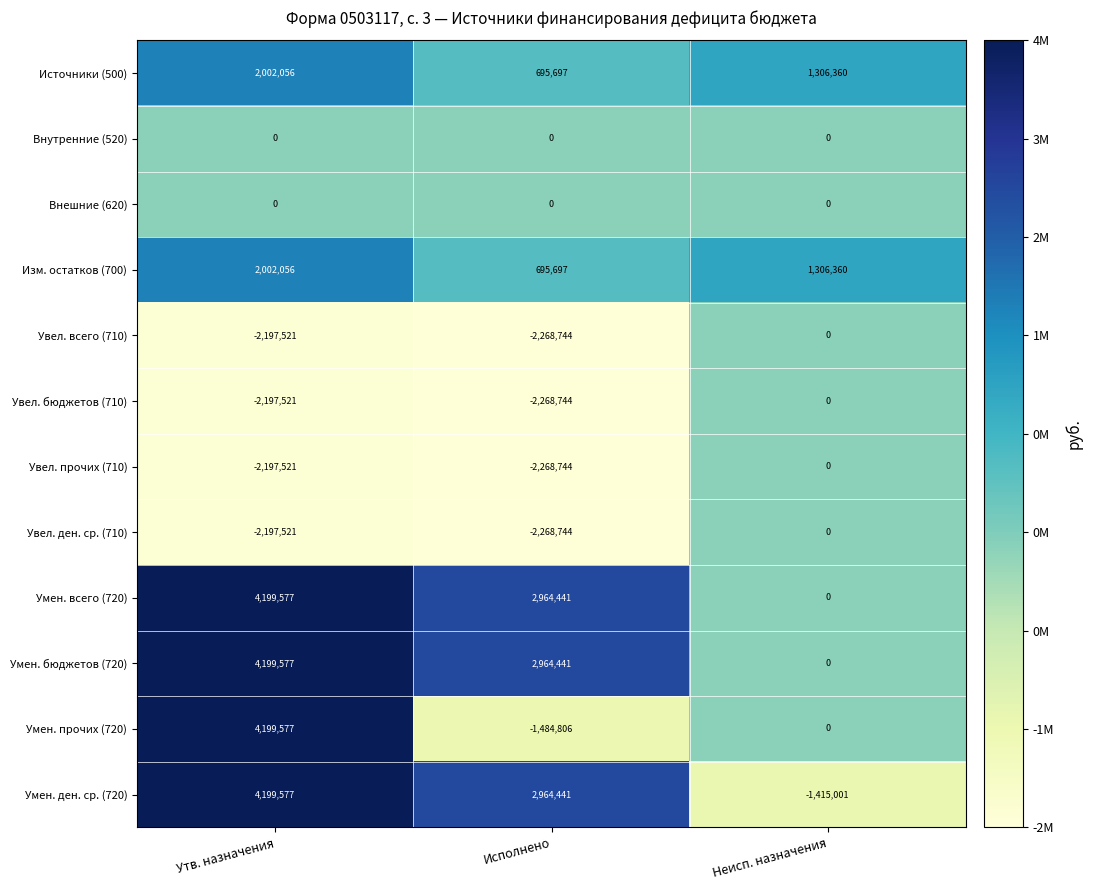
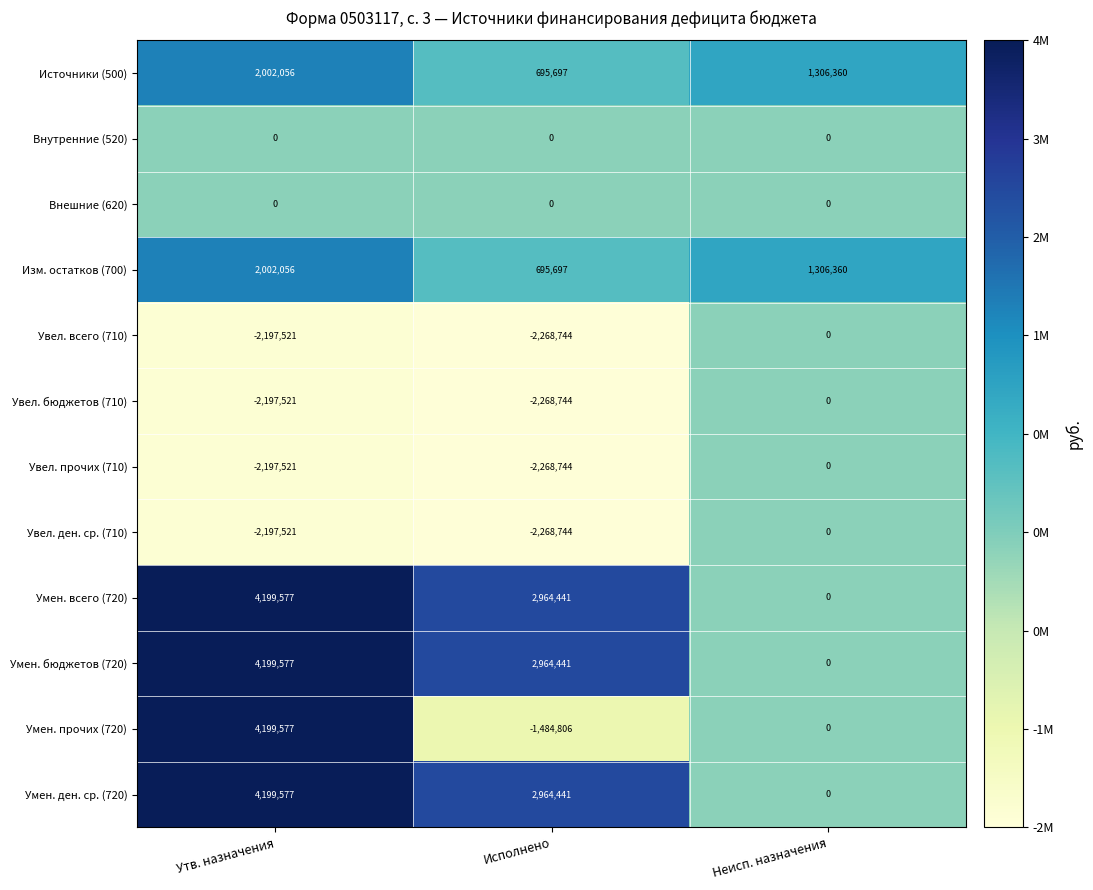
  {
    "Источники (500)": {
      "Утв. назначения": "2,002,056",
      "Исполнено": "695,697",
      "Неисп. назначения": "1,306,360"
    },
    "Внутренние (520)": {
      "Утв. назначения": "0",
      "Исполнено": "0",
      "Неисп. назначения": "0"
    },
    "Внешние (620)": {
      "Утв. назначения": "0",
      "Исполнено": "0",
      "Неисп. назначения": "0"
    },
    "Изм. остатков (700)": {
      "Утв. назначения": "2,002,056",
      "Исполнено": "695,697",
      "Неисп. назначения": "1,306,360"
    },
    "Увел. всего (710)": {
      "Утв. назначения": "-2,197,521",
      "Исполнено": "-2,268,744",
      "Неисп. назначения": "0"
    },
    "Увел. бюджетов (710)": {
      "Утв. назначения": "-2,197,521",
      "Исполнено": "-2,268,744",
      "Неисп. назначения": "0"
    },
    "Увел. прочих (710)": {
      "Утв. назначения": "-2,197,521",
      "Исполнено": "-2,268,744",
      "Неисп. назначения": "0"
    },
    "Увел. ден. ср. (710)": {
      "Утв. назначения": "-2,197,521",
      "Исполнено": "-2,268,744",
      "Неисп. назначения": "0"
    },
    "Умен. всего (720)": {
      "Утв. назначения": "4,199,577",
      "Исполнено": "2,964,441",
      "Неисп. назначения": "0"
    },
    "Умен. бюджетов (720)": {
      "Утв. назначения": "4,199,577",
      "Исполнено": "2,964,441",
      "Неисп. назначения": "0"
    },
    "Умен. прочих (720)": {
      "Утв. назначения": "4,199,577",
      "Исполнено": "-1,484,806",
      "Неисп. назначения": "0"
    },
    "Умен. ден. ср. (720)": {
      "Утв. назначения": "4,199,577",
      "Исполнено": "2,964,441",
-     "Неисп. назначения": "-1,415,001"
+     "Неисп. назначения": "0"
    }
  }
